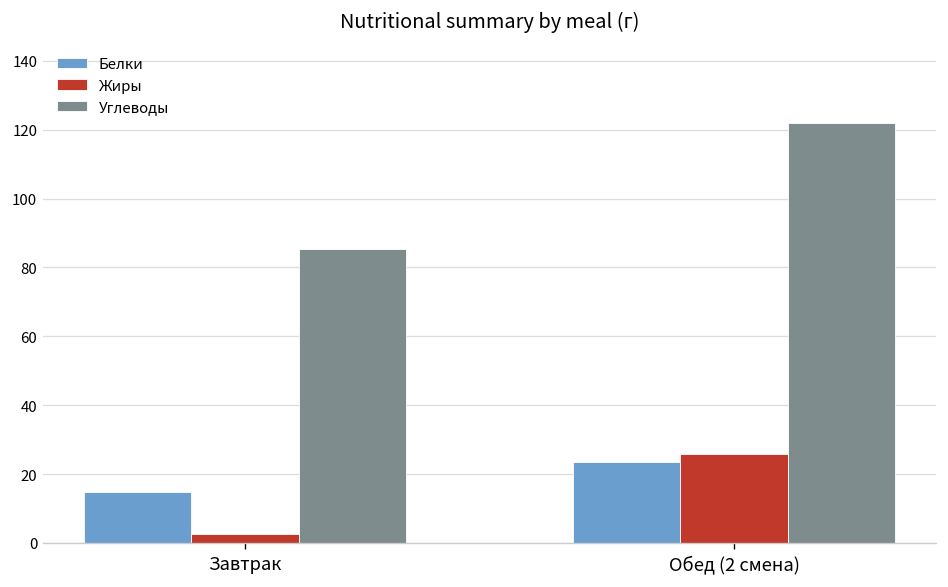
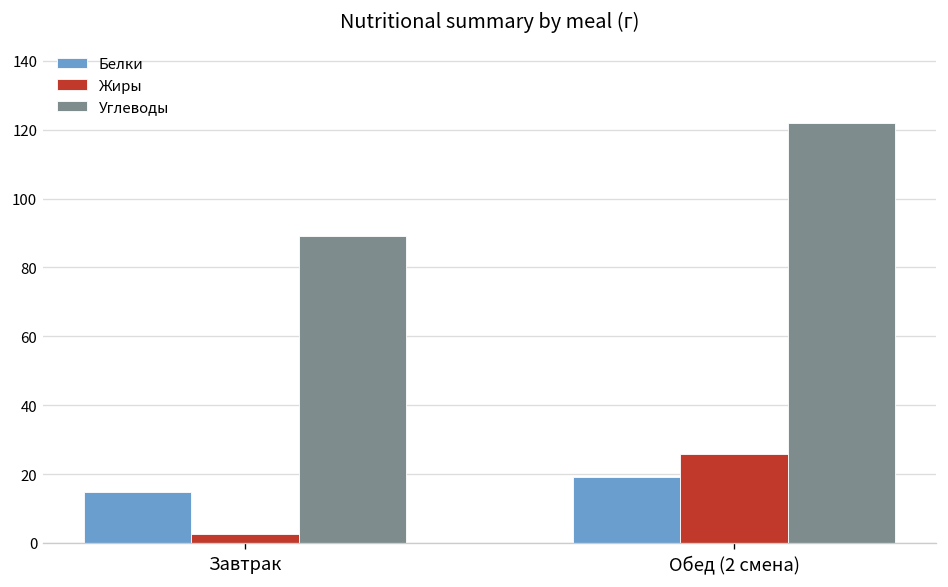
  {
    "Белки": {
      "Завтрак": 15,
-     "Обед (2 смена)": 23
+     "Обед (2 смена)": 19
    },
    "Жиры": {
      "Завтрак": 2,
      "Обед (2 смена)": 26
    },
    "Углеводы": {
-     "Завтрак": 85,
+     "Завтрак": 89,
      "Обед (2 смена)": 122
    }
  }
